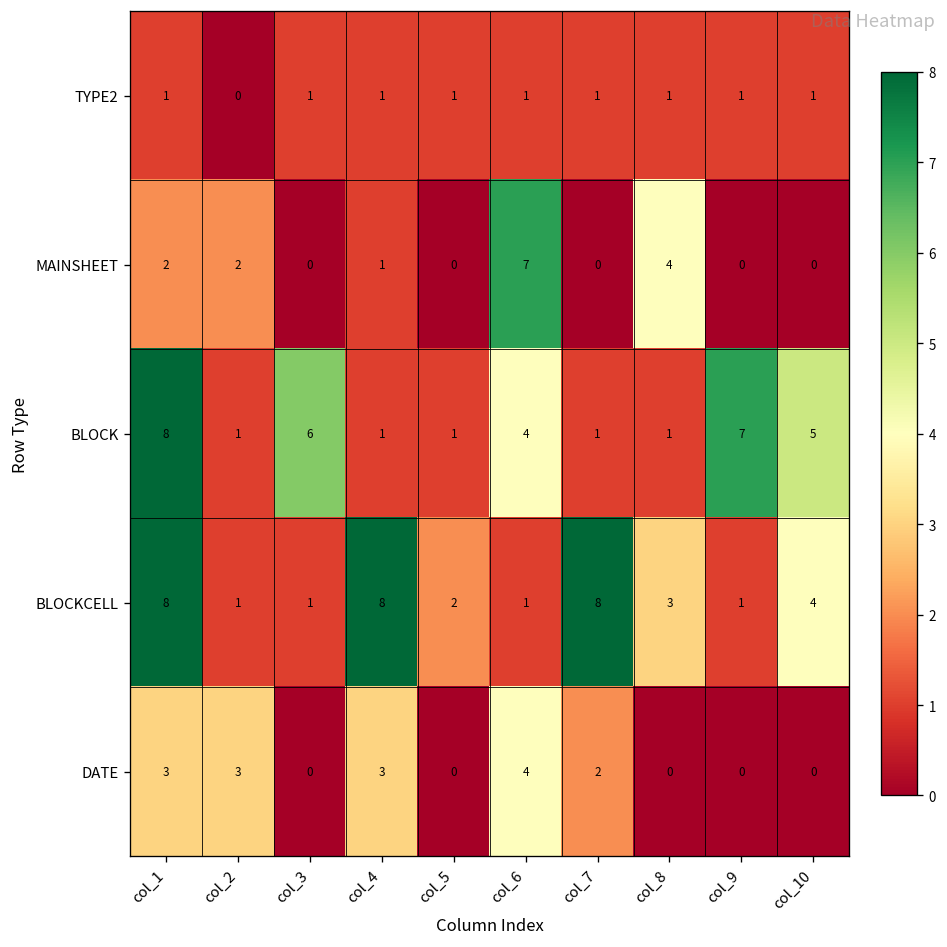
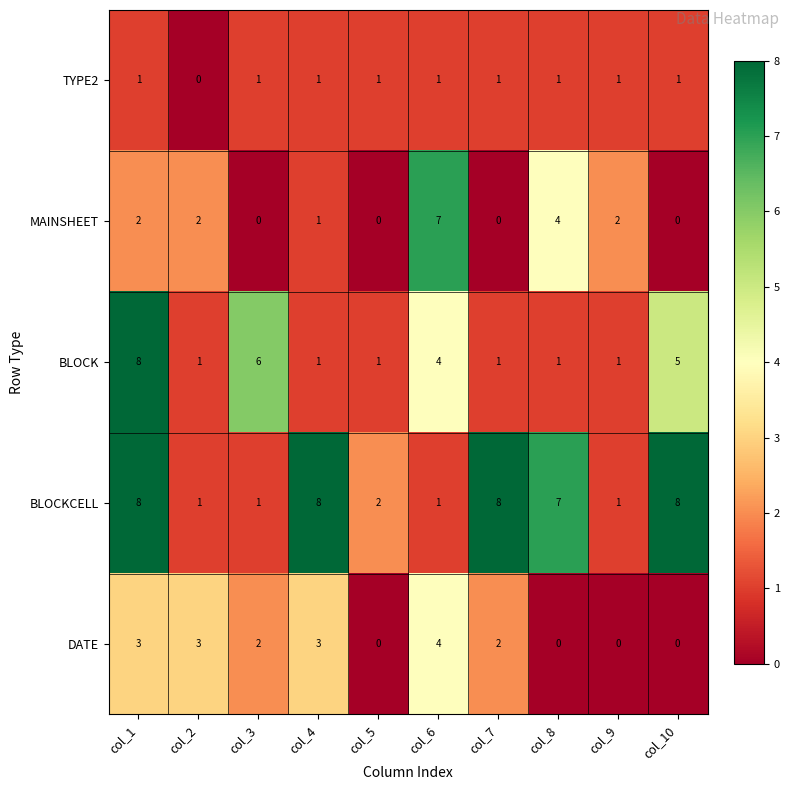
  {
    "TYPE2": {
      "col_1": 1,
      "col_2": 0,
      "col_3": 1,
      "col_4": 1,
      "col_5": 1,
      "col_6": 1,
      "col_7": 1,
      "col_8": 1,
      "col_9": 1,
      "col_10": 1
    },
    "MAINSHEET": {
      "col_1": 2,
      "col_2": 2,
      "col_3": 0,
      "col_4": 1,
      "col_5": 0,
      "col_6": 7,
      "col_7": 0,
      "col_8": 4,
-     "col_9": 0,
+     "col_9": 2,
      "col_10": 0
    },
    "BLOCK": {
      "col_1": 8,
      "col_2": 1,
      "col_3": 6,
      "col_4": 1,
      "col_5": 1,
      "col_6": 4,
      "col_7": 1,
      "col_8": 1,
-     "col_9": 7,
+     "col_9": 1,
      "col_10": 5
    },
    "BLOCKCELL": {
      "col_1": 8,
      "col_2": 1,
      "col_3": 1,
      "col_4": 8,
      "col_5": 2,
      "col_6": 1,
      "col_7": 8,
-     "col_8": 3,
+     "col_8": 7,
      "col_9": 1,
-     "col_10": 4
+     "col_10": 8
    },
    "DATE": {
      "col_1": 3,
      "col_2": 3,
-     "col_3": 0,
+     "col_3": 2,
      "col_4": 3,
      "col_5": 0,
      "col_6": 4,
      "col_7": 2,
      "col_8": 0,
      "col_9": 0,
      "col_10": 0
    }
  }
